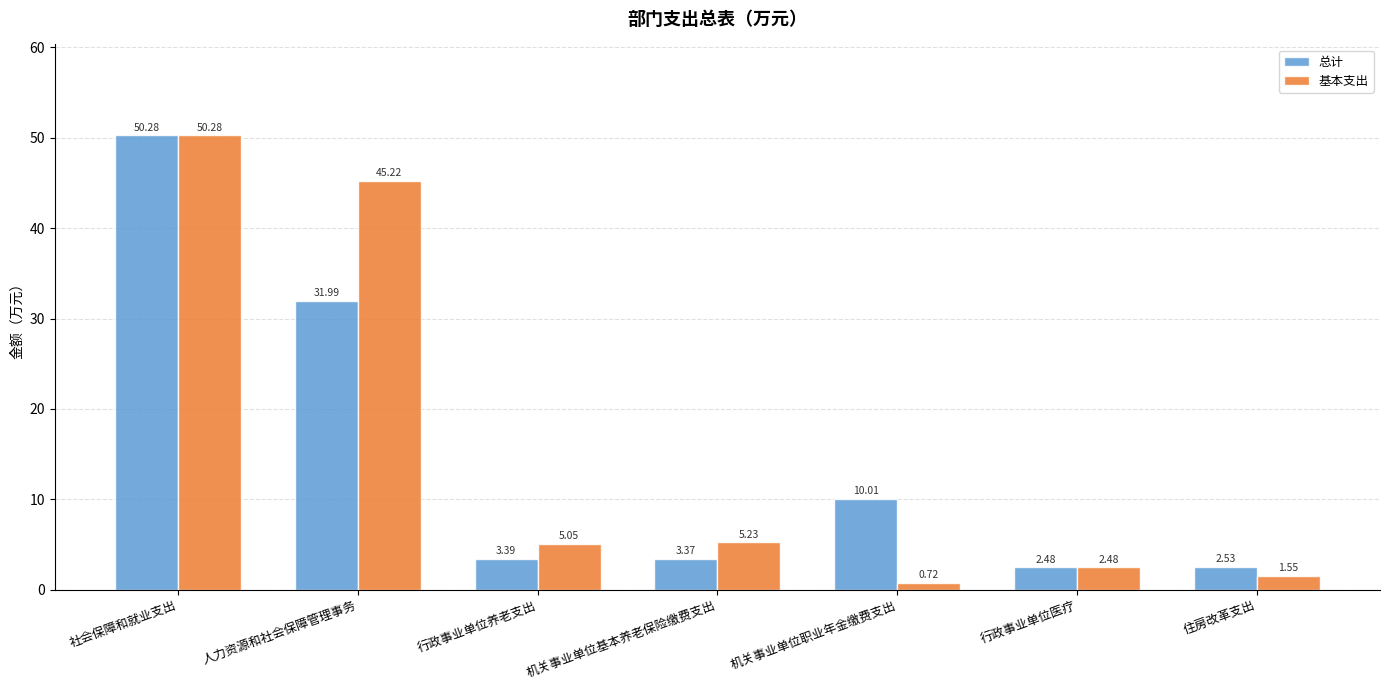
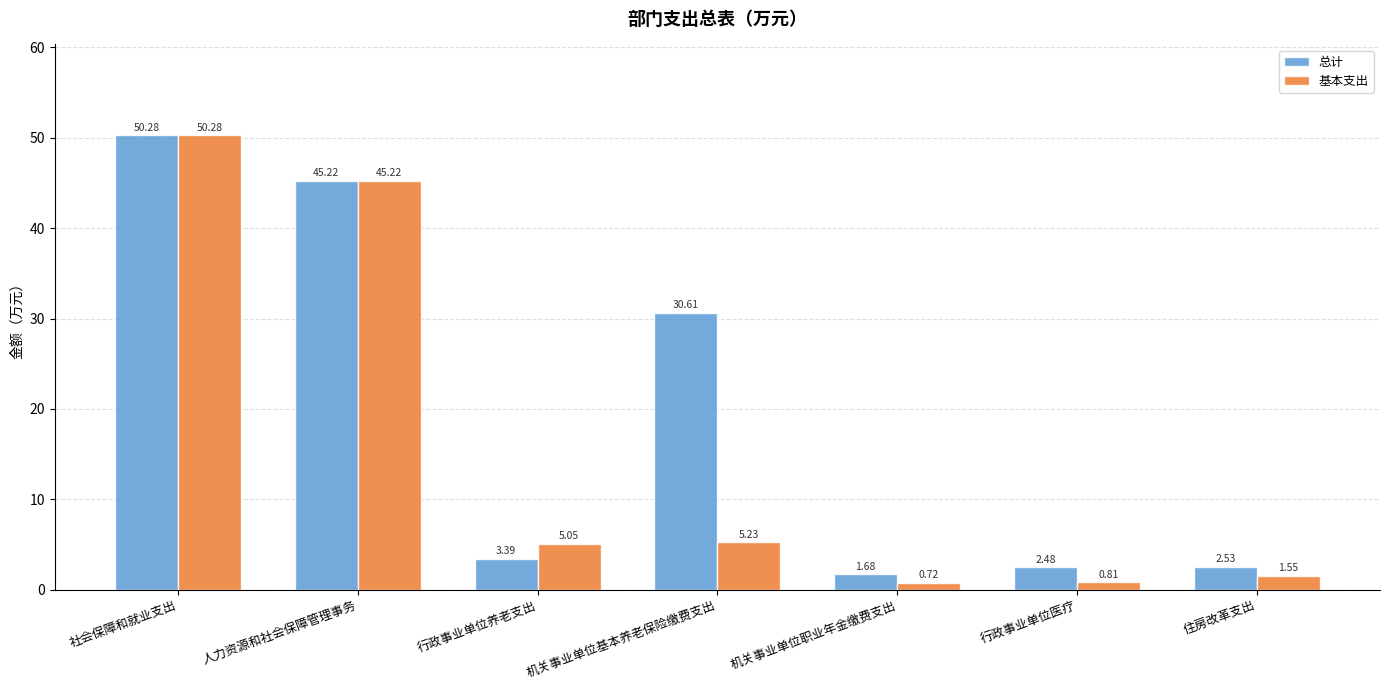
  {
    "总计": {
      "社会保障和就业支出": 50.28,
-     "人力资源和社会保障管理事务": 31.99,
+     "人力资源和社会保障管理事务": 45.22,
      "行政事业单位养老支出": 3.39,
-     "机关事业单位基本养老保险缴费支出": 3.37,
-     "机关事业单位职业年金缴费支出": 10.01,
+     "机关事业单位基本养老保险缴费支出": 30.61,
+     "机关事业单位职业年金缴费支出": 1.68,
      "行政事业单位医疗": 2.48,
      "住房改革支出": 2.53
    },
    "基本支出": {
      "社会保障和就业支出": 50.28,
      "人力资源和社会保障管理事务": 45.22,
      "行政事业单位养老支出": 5.05,
      "机关事业单位基本养老保险缴费支出": 5.23,
      "机关事业单位职业年金缴费支出": 0.72,
-     "行政事业单位医疗": 2.48,
+     "行政事业单位医疗": 0.81,
      "住房改革支出": 1.55
    }
  }
